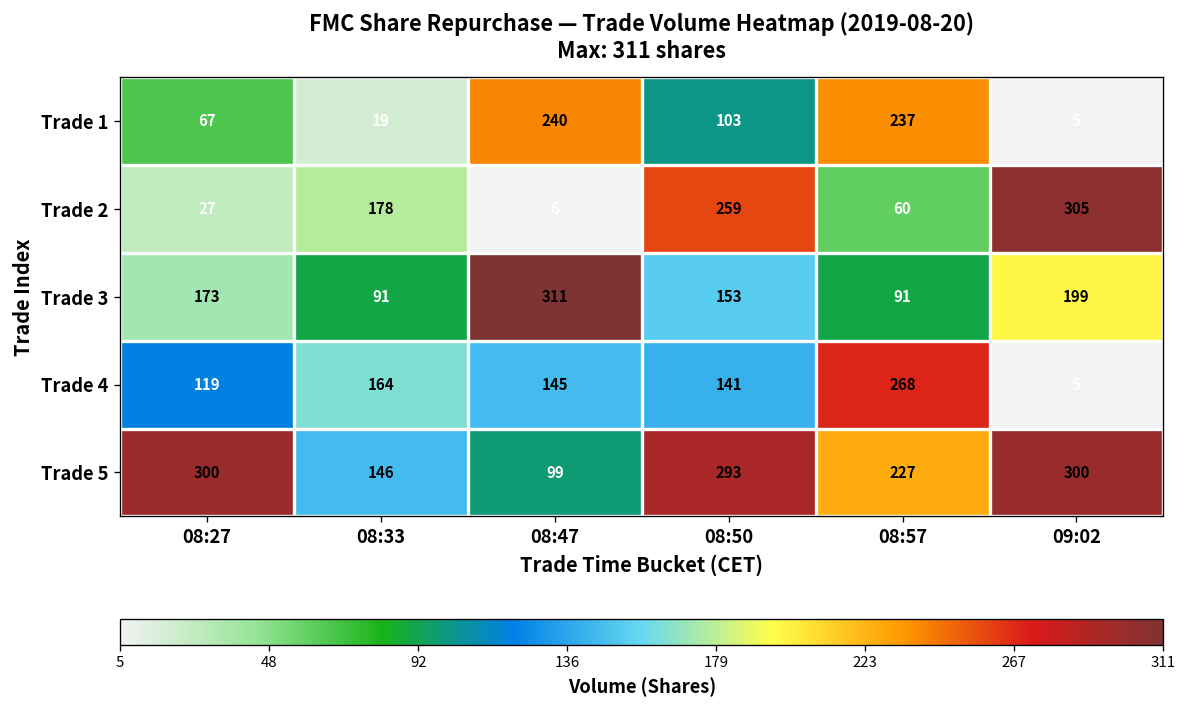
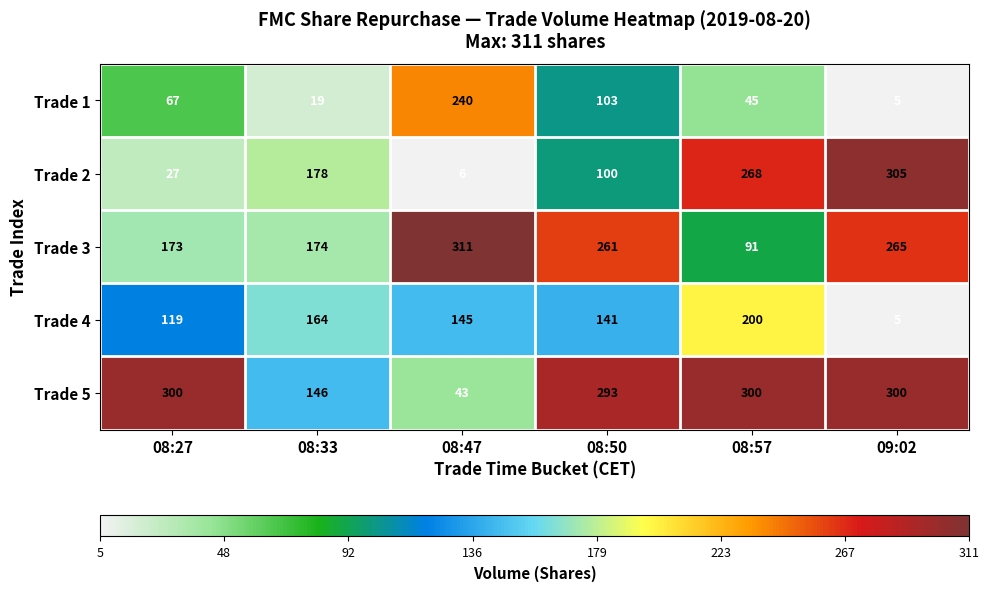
  {
    "Trade 1": {
      "08:27": 67,
      "08:47": 240,
      "08:50": 103,
-     "08:57": 237
+     "08:57": 45
    },
    "Trade 2": {
      "08:27": 27,
      "08:33": 178,
-     "08:50": 259,
-     "08:57": 60,
+     "08:50": 100,
+     "08:57": 268,
      "09:02": 305
    },
    "Trade 3": {
      "08:27": 173,
-     "08:33": 91,
+     "08:33": 174,
      "08:47": 311,
-     "08:50": 153,
+     "08:50": 261,
      "08:57": 91,
-     "09:02": 199
+     "09:02": 265
    },
    "Trade 4": {
      "08:27": 119,
      "08:33": 164,
      "08:47": 145,
      "08:50": 141,
-     "08:57": 268
+     "08:57": 200
    },
    "Trade 5": {
      "08:27": 300,
      "08:33": 146,
-     "08:47": 99,
+     "08:47": 43,
      "08:50": 293,
-     "08:57": 227,
+     "08:57": 300,
      "09:02": 300
    }
  }
